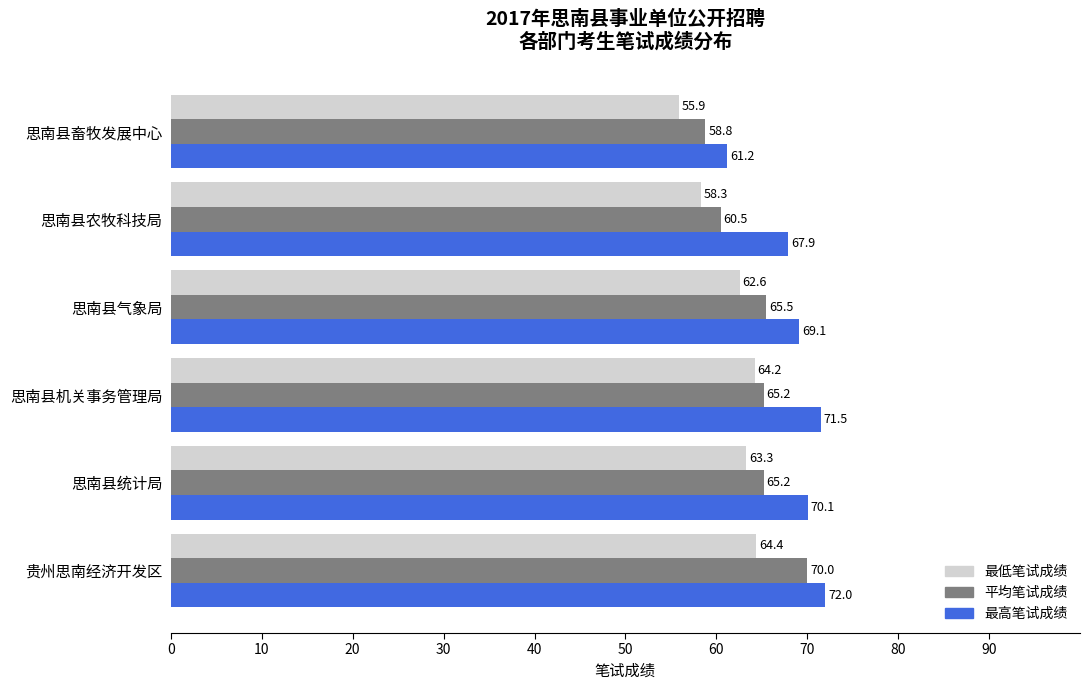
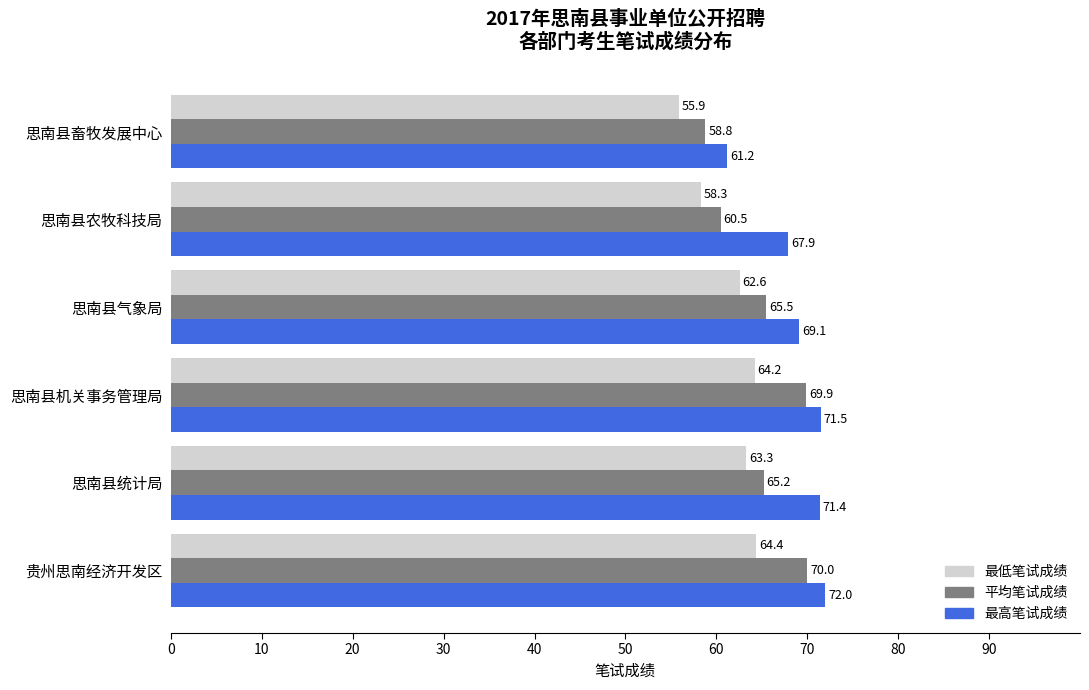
  {
    "最低笔试成绩": {
      "思南县畜牧发展中心": 55.9,
      "思南县农牧科技局": 58.3,
      "思南县气象局": 62.6,
      "思南县机关事务管理局": 64.2,
      "思南县统计局": 63.3,
      "贵州思南经济开发区": 64.4
    },
    "平均笔试成绩": {
      "思南县畜牧发展中心": 58.8,
      "思南县农牧科技局": 60.5,
      "思南县气象局": 65.5,
-     "思南县机关事务管理局": 65.2,
+     "思南县机关事务管理局": 69.9,
      "思南县统计局": 65.2,
      "贵州思南经济开发区": 70.0
    },
    "最高笔试成绩": {
      "思南县畜牧发展中心": 61.2,
      "思南县农牧科技局": 67.9,
      "思南县气象局": 69.1,
      "思南县机关事务管理局": 71.5,
-     "思南县统计局": 70.1,
+     "思南县统计局": 71.4,
      "贵州思南经济开发区": 72.0
    }
  }
